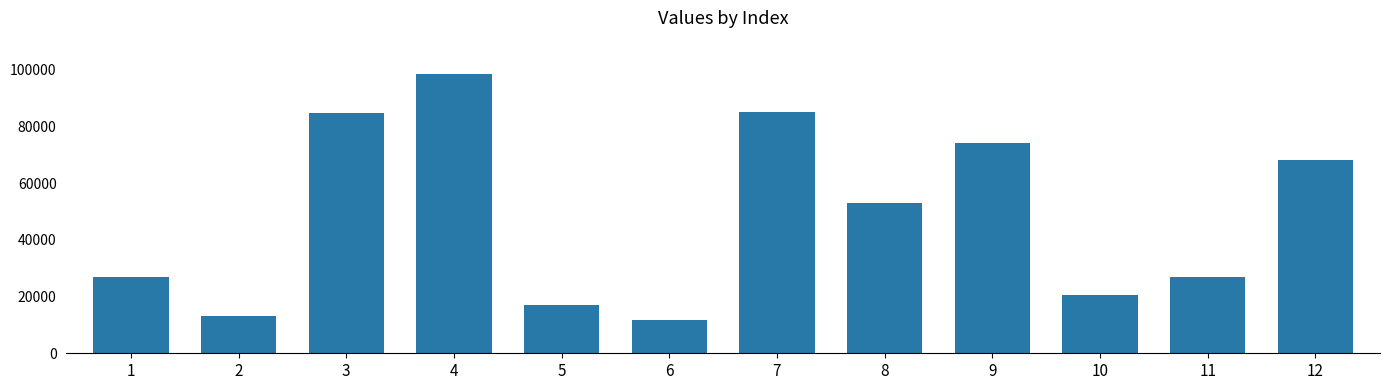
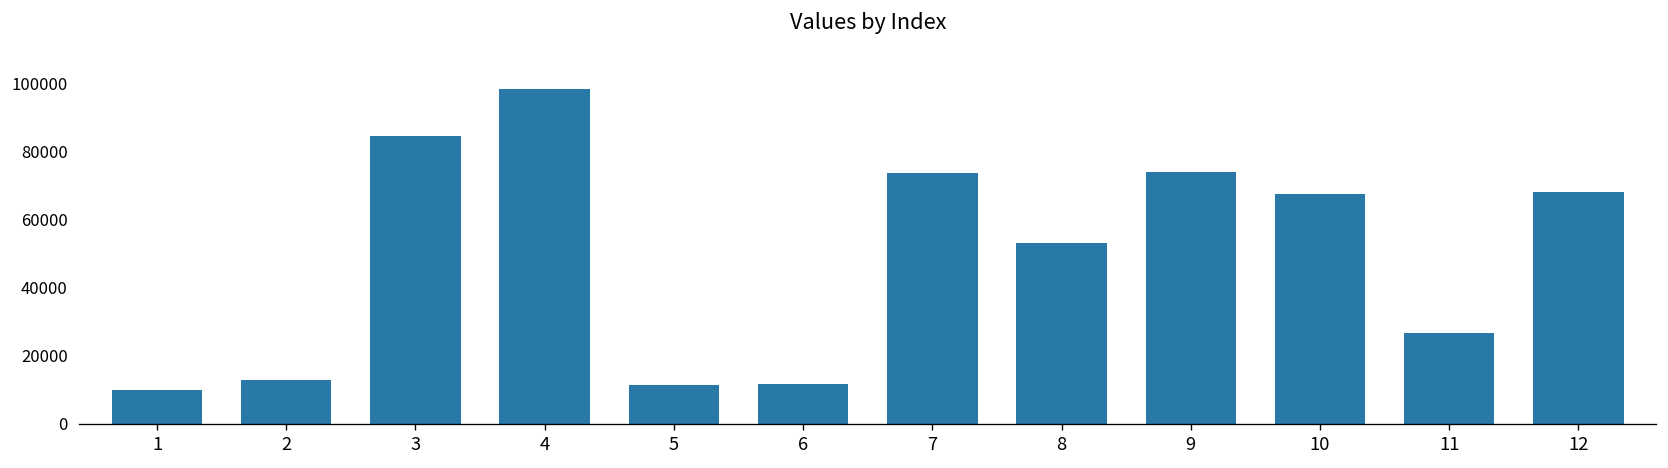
  {
-   "1": 27000,
+   "1": 10000,
    "2": 13000,
    "3": 85000,
    "4": 98000,
-   "5": 17000,
+   "5": 11000,
    "6": 12000,
-   "7": 85000,
+   "7": 74000,
    "8": 53000,
    "9": 74000,
-   "10": 21000,
+   "10": 67000,
    "11": 27000,
    "12": 68000
  }
